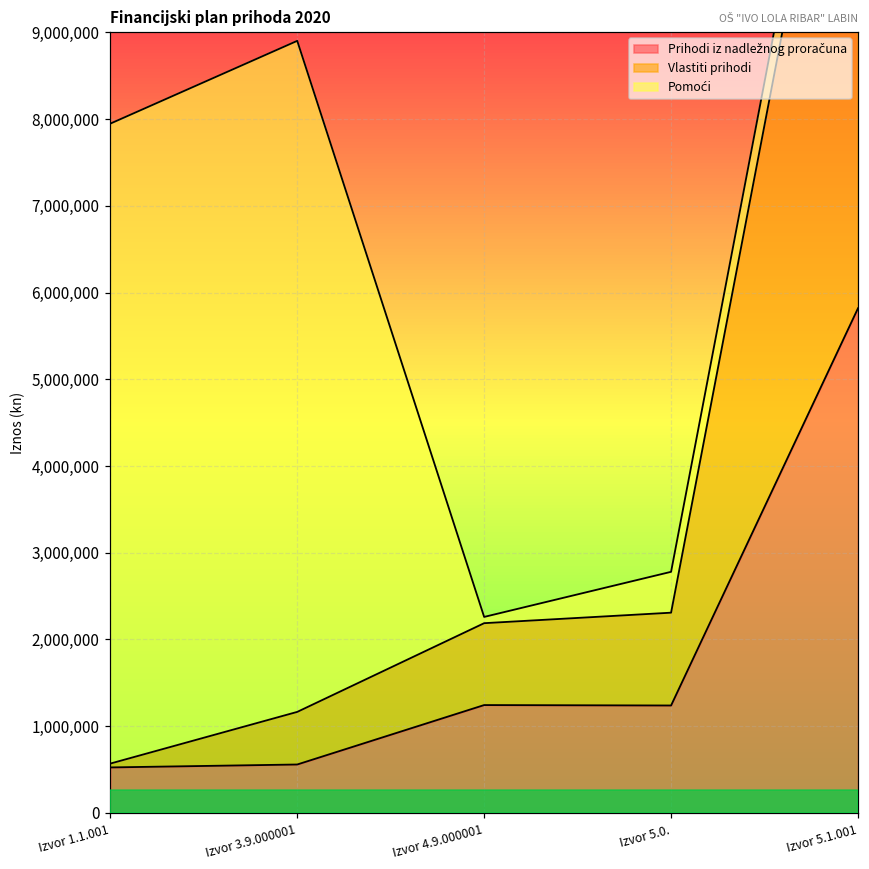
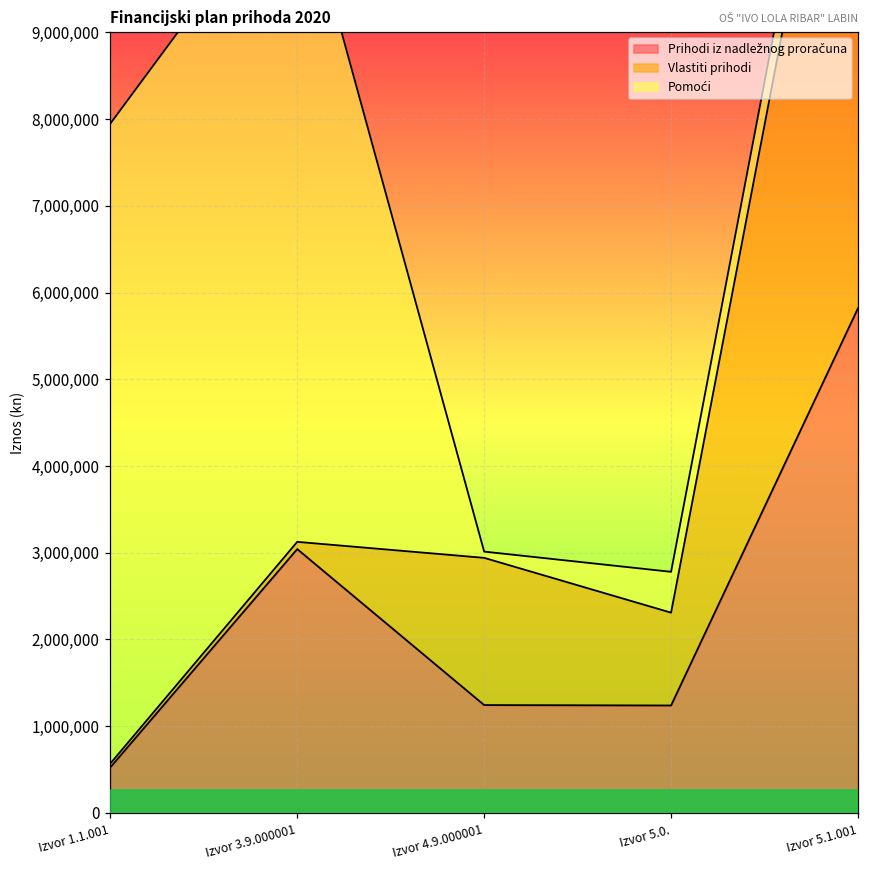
  {
    "Prihodi iz nadležnog proračuna": {
      "Izvor 1.1.001": "500,000",
-     "Izvor 3.9.000001": "600,000",
+     "Izvor 3.9.000001": "3,000,000",
      "Izvor 4.9.000001": "1,200,000",
      "Izvor 5.0.": "1,200,000",
      "Izvor 5.1.001": "5,800,000"
    },
    "Vlastiti prihodi": {
      "Izvor 1.1.001": "0",
-     "Izvor 3.9.000001": "600,000",
-     "Izvor 4.9.000001": "900,000",
+     "Izvor 3.9.000001": "100,000",
+     "Izvor 4.9.000001": "1,700,000",
      "Izvor 5.0.": "1,100,000"
    },
    "Pomoći": {
      "Izvor 1.1.001": "7,400,000",
      "Izvor 4.9.000001": "100,000",
      "Izvor 5.0.": "500,000"
    }
  }
